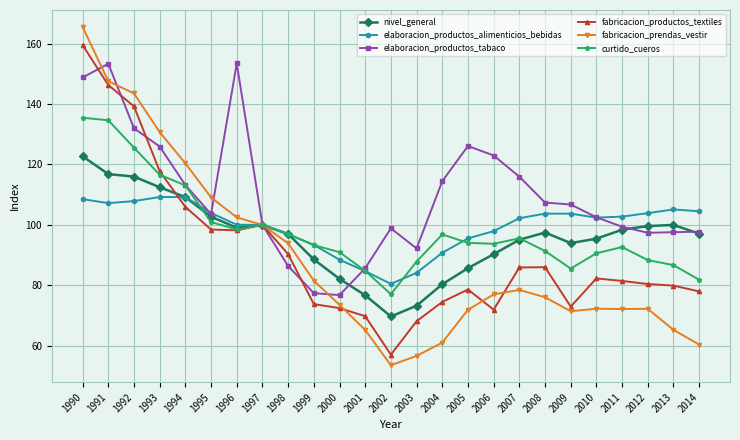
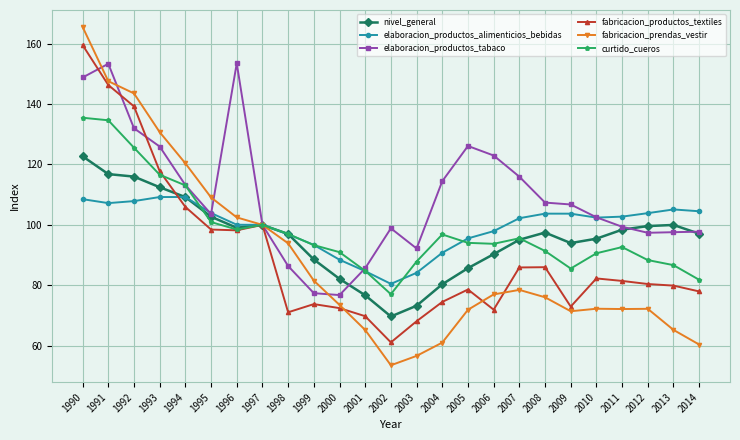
  {
    "elaboracion_productos_alimenticios_bebidas": {
      "1990": 109,
      "1991": 107,
      "1992": 108,
      "1993": 109,
      "1996": 100,
      "2000": 88,
      "2002": 80,
      "2003": 84,
      "2004": 91,
      "2005": 96,
      "2006": 98,
      "2007": 102,
      "2008": 104,
      "2009": 104,
      "2011": 103,
      "2012": 104,
      "2013": 105,
      "2014": 105
    },
    "elaboracion_productos_tabaco": {
      "1990": 149,
      "1991": 153,
      "1992": 132,
      "1993": 126,
      "1996": 153,
      "1998": 86,
      "1999": 77,
      "2000": 77,
      "2001": 86,
      "2002": 99,
      "2003": 92,
      "2004": 114,
      "2005": 126,
      "2006": 123,
      "2007": 116,
      "2008": 107,
      "2009": 107,
      "2011": 99,
      "2012": 97,
      "2013": 98
    },
    "fabricacion_productos_textiles": {
      "1990": 159,
      "1991": 146,
      "1992": 139,
      "1993": 118,
      "1994": 106,
      "1995": 98,
-     "1998": 90,
+     "1998": 71,
      "1999": 74,
      "2000": 72,
      "2001": 70,
-     "2002": 57,
+     "2002": 61,
      "2003": 68,
      "2004": 75,
      "2005": 79,
      "2006": 72,
      "2007": 86,
      "2008": 86,
      "2009": 73,
      "2010": 82,
      "2011": 81,
      "2012": 80,
      "2013": 80,
      "2014": 78
    },
    "fabricacion_prendas_vestir": {
      "1990": 165,
      "1991": 148,
      "1992": 143,
      "1993": 131,
      "1994": 120,
      "1995": 109,
      "1996": 102,
      "1998": 94,
      "1999": 82,
      "2000": 74,
      "2001": 65,
      "2002": 54,
      "2003": 57,
      "2004": 61,
      "2005": 72,
      "2006": 77,
      "2007": 78,
      "2008": 76,
      "2009": 71,
      "2010": 72,
      "2011": 72,
      "2012": 72,
      "2013": 65,
      "2014": 60
    }
  }
